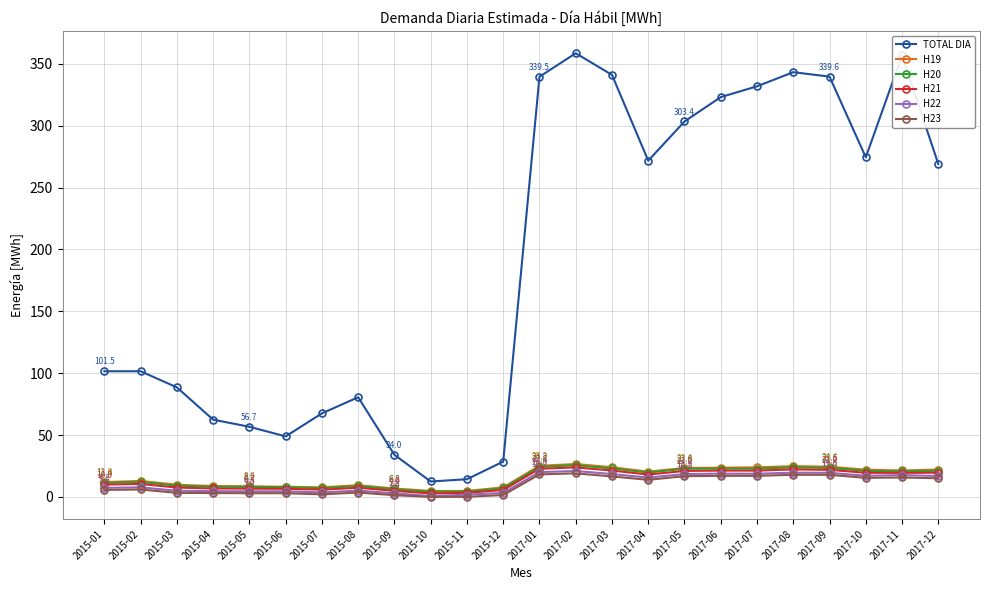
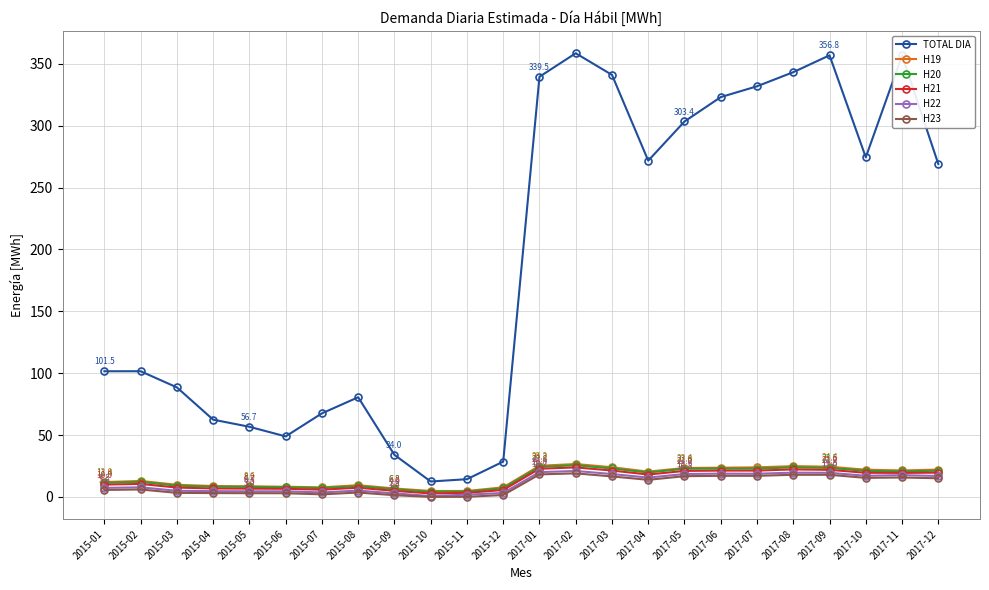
  {
    "TOTAL DIA": {
      "2015-01": 101.5,
      "2015-05": 56.7,
      "2015-09": 34.0,
      "2017-01": 339.5,
      "2017-05": 303.4,
-     "2017-09": 339.6
+     "2017-09": 356.8
    }
  }
